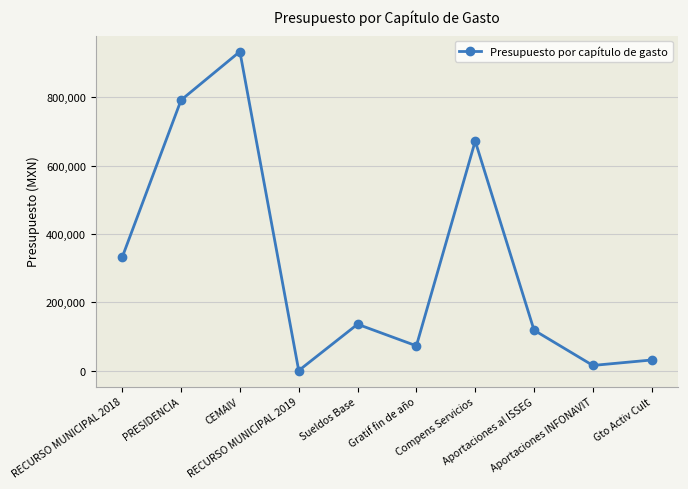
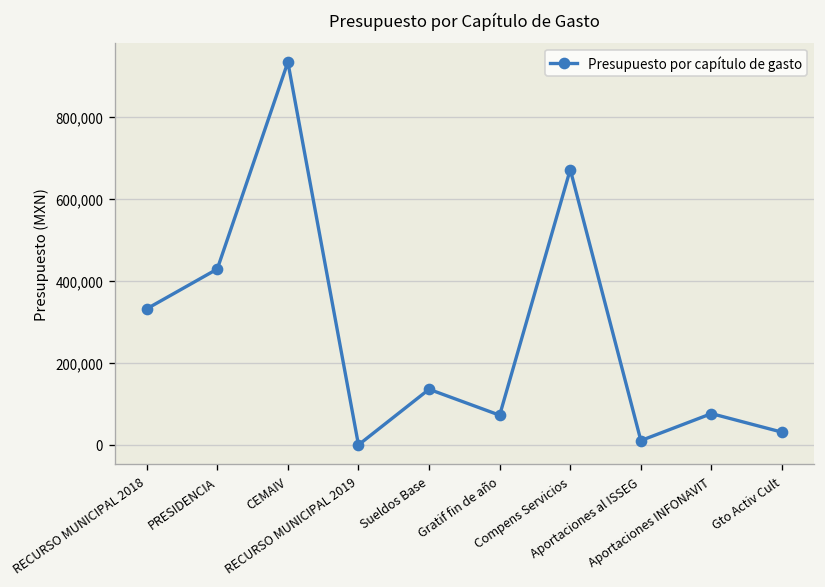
  {
    "RECURSO MUNICIPAL 2018": "330,000",
-   "PRESIDENCIA": "790,000",
+   "PRESIDENCIA": "430,000",
    "CEMAIV": "930,000",
    "RECURSO MUNICIPAL 2019": "0",
    "Sueldos Base": "140,000",
    "Gratif fin de año": "70,000",
    "Compens Servicios": "670,000",
-   "Aportaciones al ISSEG": "120,000",
-   "Aportaciones INFONAVIT": "20,000",
+   "Aportaciones al ISSEG": "10,000",
+   "Aportaciones INFONAVIT": "80,000",
    "Gto Activ Cult": "30,000"
  }
